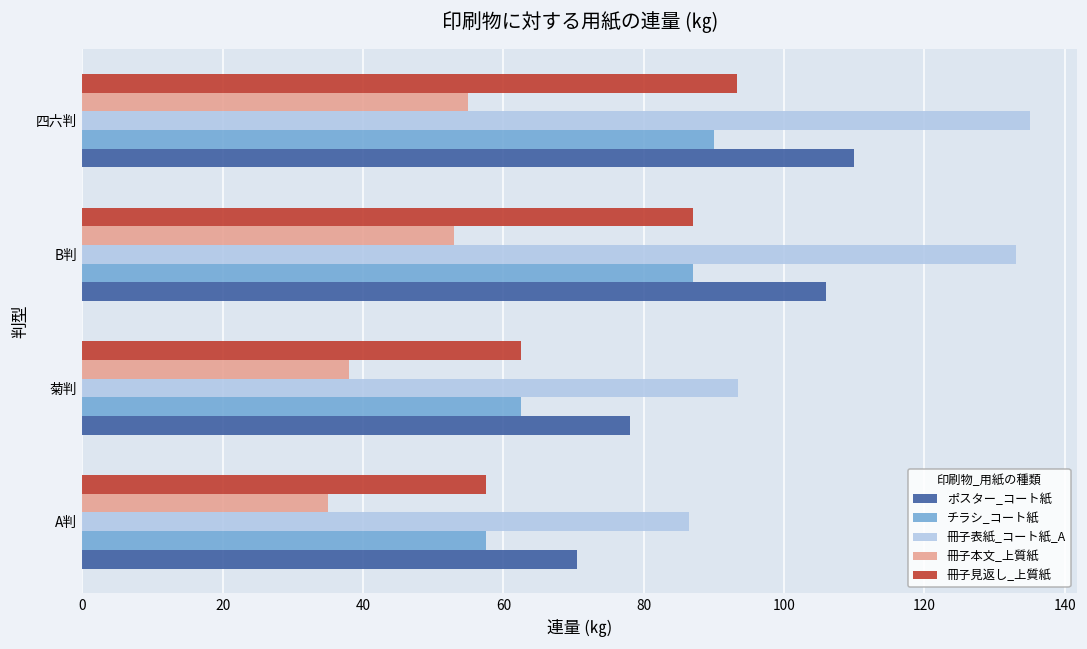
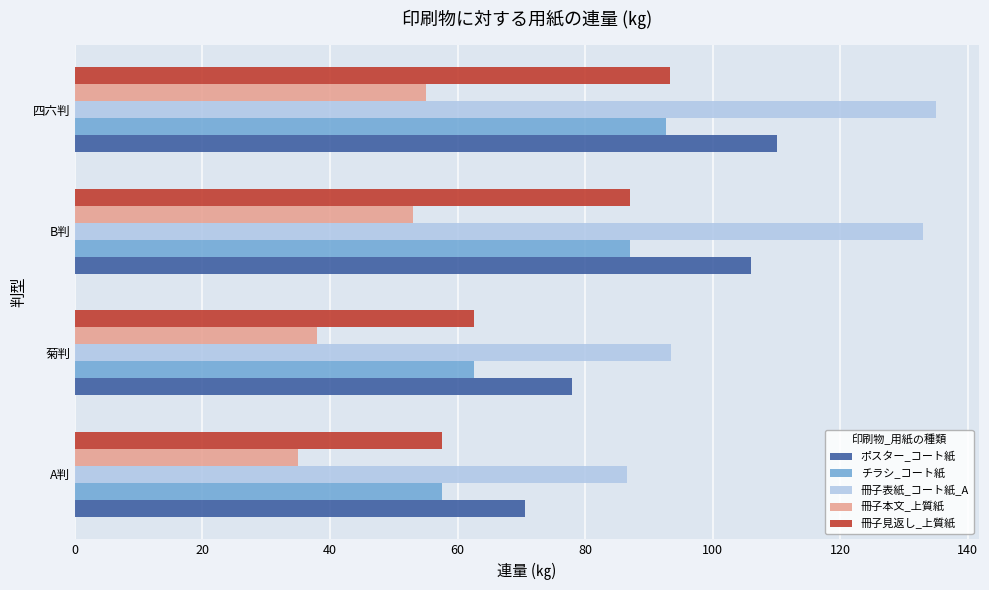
  {
    "ポスター_コート紙": {
      "四六判": 110,
      "B判": 106,
      "菊判": 78,
      "A判": 71
    },
    "チラシ_コート紙": {
-     "四六判": 90,
+     "四六判": 93,
      "B判": 87,
      "菊判": 63,
      "A判": 58
    },
    "冊子表紙_コート紙_A": {
      "四六判": 135,
      "B判": 133,
      "菊判": 94,
      "A判": 87
    },
    "冊子本文_上質紙": {
      "四六判": 55,
      "B判": 53,
      "菊判": 38,
      "A判": 35
    },
    "冊子見返し_上質紙": {
      "四六判": 93,
      "B判": 87,
      "菊判": 63,
      "A判": 58
    }
  }
